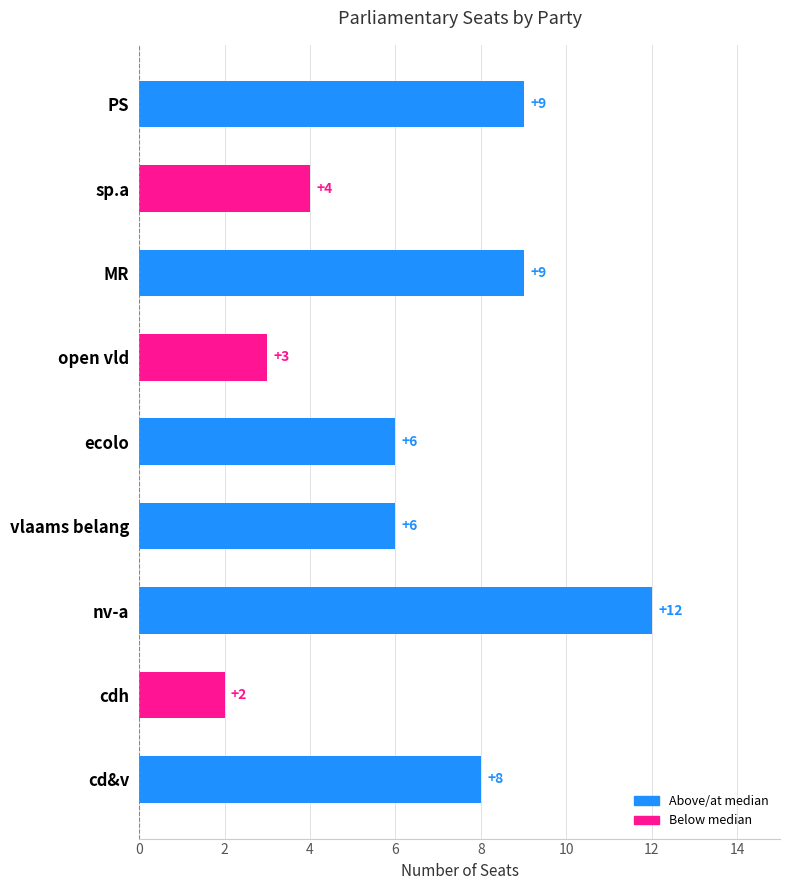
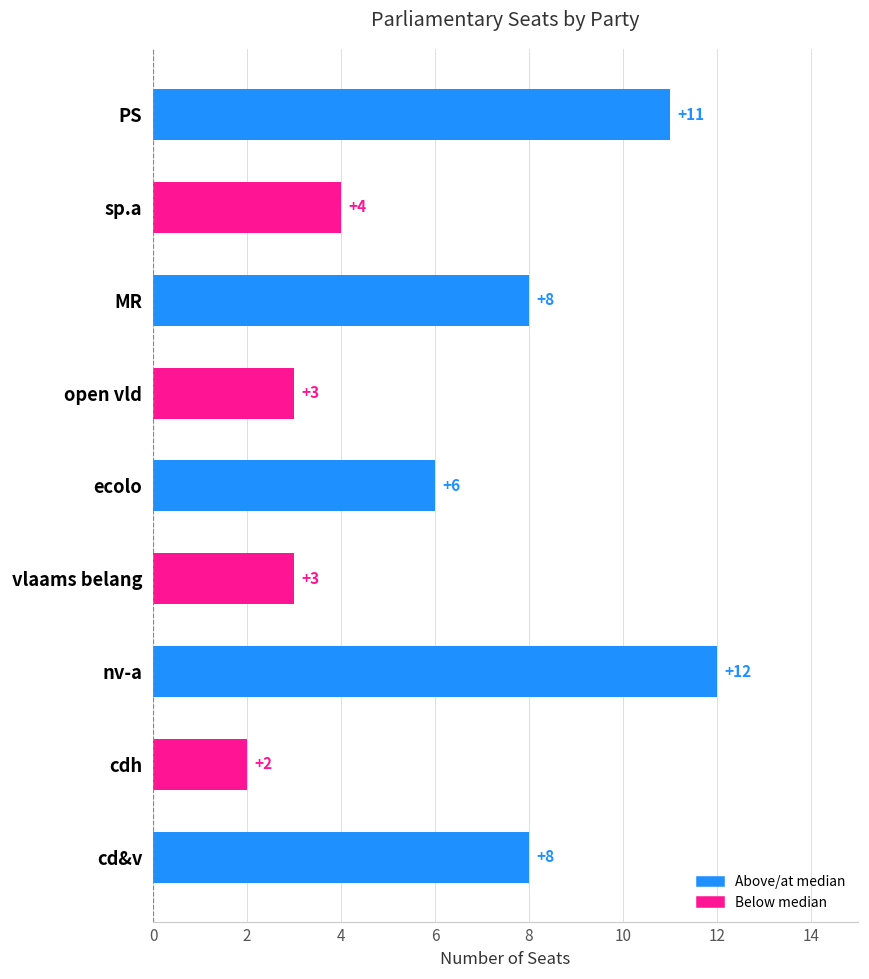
  {
-   "PS": "+9",
+   "PS": "+11",
    "sp.a": "+4",
-   "MR": "+9",
+   "MR": "+8",
    "open vld": "+3",
    "ecolo": "+6",
-   "vlaams belang": "+6",
+   "vlaams belang": "+3",
    "nv-a": "+12",
    "cdh": "+2",
    "cd&v": "+8"
  }
